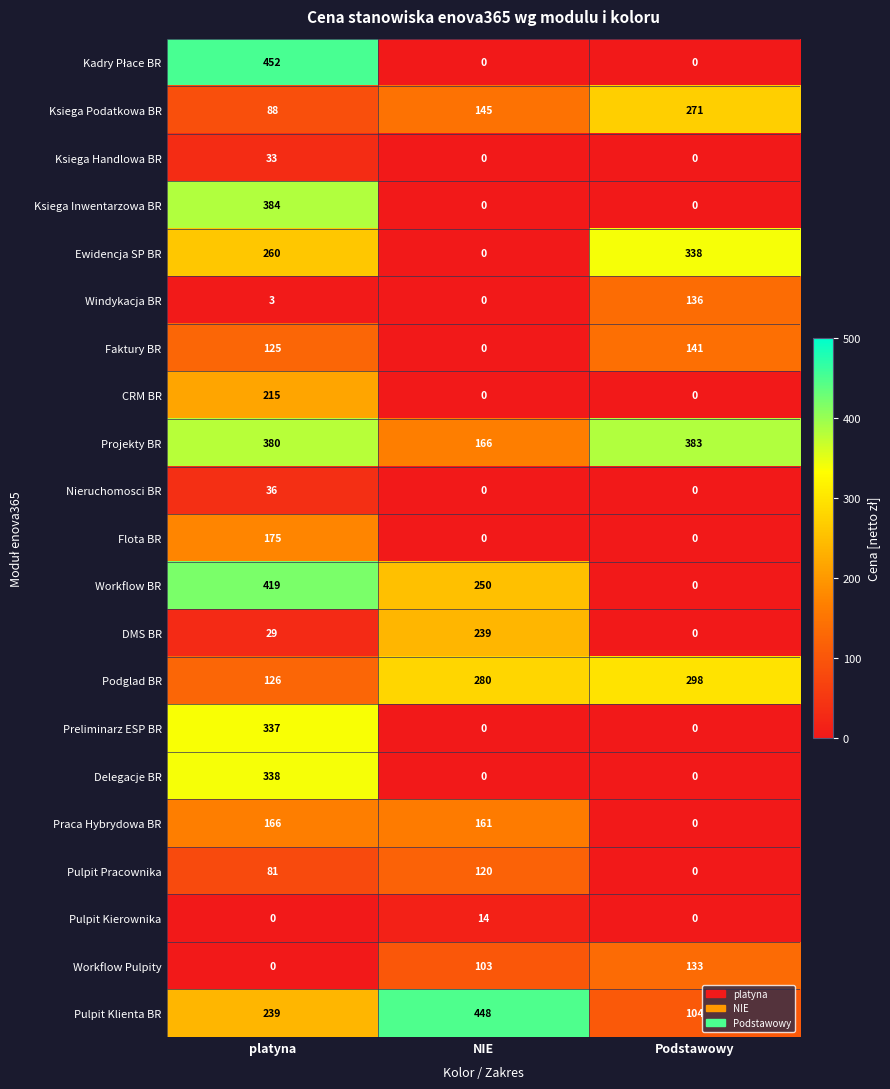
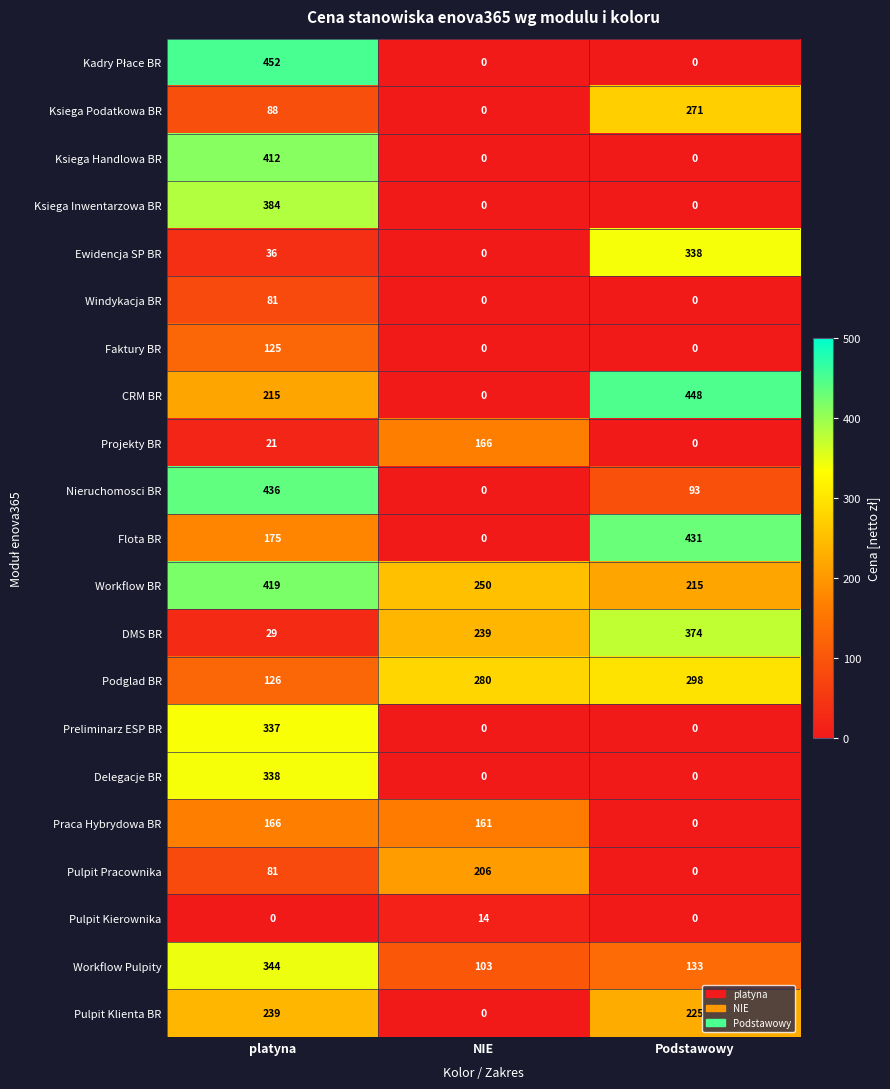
  {
    "Kadry Płace BR": {
      "platyna": 452,
      "NIE": 0,
      "Podstawowy": 0
    },
    "Ksiega Podatkowa BR": {
      "platyna": 88,
-     "NIE": 145,
+     "NIE": 0,
      "Podstawowy": 271
    },
    "Ksiega Handlowa BR": {
-     "platyna": 33,
+     "platyna": 412,
      "NIE": 0,
      "Podstawowy": 0
    },
    "Ksiega Inwentarzowa BR": {
      "platyna": 384,
      "NIE": 0,
      "Podstawowy": 0
    },
    "Ewidencja SP BR": {
-     "platyna": 260,
+     "platyna": 36,
      "NIE": 0,
      "Podstawowy": 338
    },
    "Windykacja BR": {
-     "platyna": 3,
+     "platyna": 81,
      "NIE": 0,
-     "Podstawowy": 136
+     "Podstawowy": 0
    },
    "Faktury BR": {
      "platyna": 125,
      "NIE": 0,
-     "Podstawowy": 141
+     "Podstawowy": 0
    },
    "CRM BR": {
      "platyna": 215,
      "NIE": 0,
-     "Podstawowy": 0
+     "Podstawowy": 448
    },
    "Projekty BR": {
-     "platyna": 380,
+     "platyna": 21,
      "NIE": 166,
-     "Podstawowy": 383
+     "Podstawowy": 0
    },
    "Nieruchomosci BR": {
-     "platyna": 36,
+     "platyna": 436,
      "NIE": 0,
-     "Podstawowy": 0
+     "Podstawowy": 93
    },
    "Flota BR": {
      "platyna": 175,
      "NIE": 0,
-     "Podstawowy": 0
+     "Podstawowy": 431
    },
    "Workflow BR": {
      "platyna": 419,
      "NIE": 250,
-     "Podstawowy": 0
+     "Podstawowy": 215
    },
    "DMS BR": {
      "platyna": 29,
      "NIE": 239,
-     "Podstawowy": 0
+     "Podstawowy": 374
    },
    "Podglad BR": {
      "platyna": 126,
      "NIE": 280,
      "Podstawowy": 298
    },
    "Preliminarz ESP BR": {
      "platyna": 337,
      "NIE": 0,
      "Podstawowy": 0
    },
    "Delegacje BR": {
      "platyna": 338,
      "NIE": 0,
      "Podstawowy": 0
    },
    "Praca Hybrydowa BR": {
      "platyna": 166,
      "NIE": 161,
      "Podstawowy": 0
    },
    "Pulpit Pracownika": {
      "platyna": 81,
-     "NIE": 120,
+     "NIE": 206,
      "Podstawowy": 0
    },
    "Pulpit Kierownika": {
      "platyna": 0,
      "NIE": 14,
      "Podstawowy": 0
    },
    "Workflow Pulpity": {
-     "platyna": 0,
+     "platyna": 344,
      "NIE": 103,
      "Podstawowy": 133
    },
    "Pulpit Klienta BR": {
      "platyna": 239,
-     "NIE": 448,
-     "Podstawowy": 104
+     "NIE": 0,
+     "Podstawowy": 225
    }
  }
